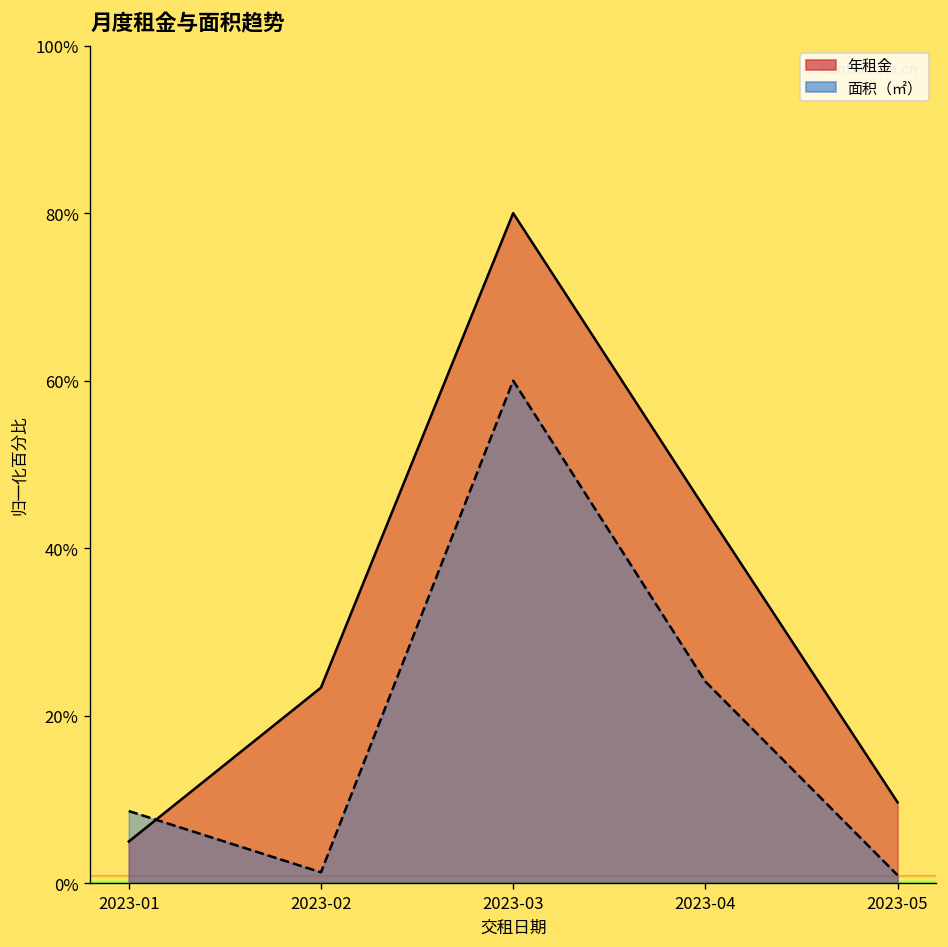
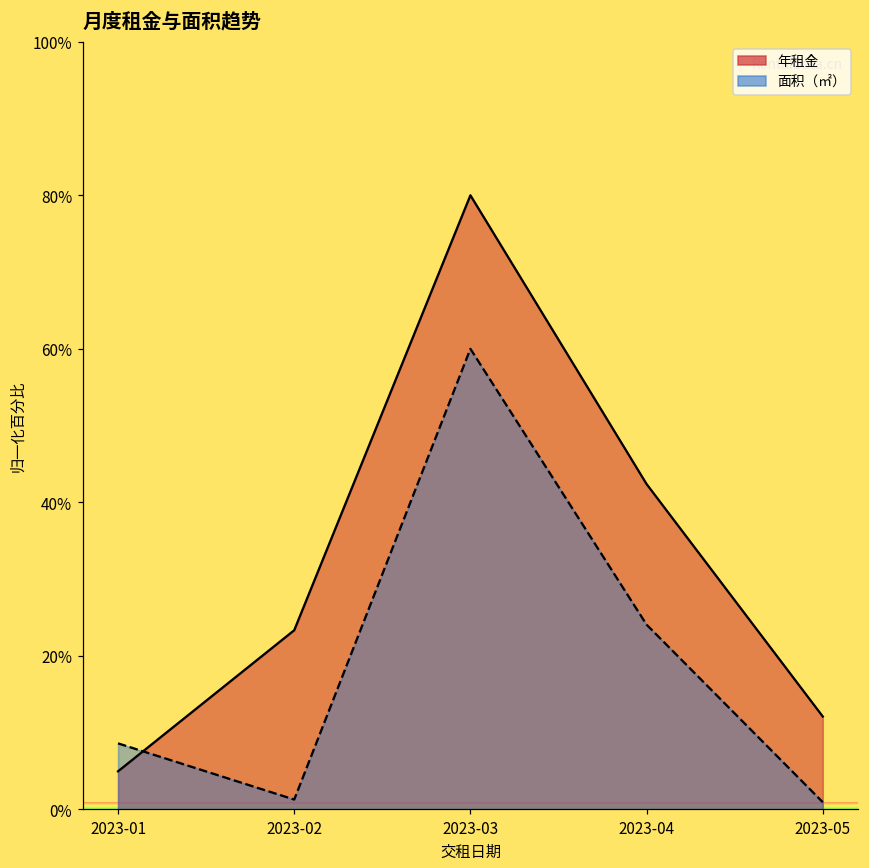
  {
    "年租金": {
      "2023-01": "5%",
      "2023-02": "23%",
      "2023-03": "80%",
-     "2023-04": "45%",
-     "2023-05": "10%"
+     "2023-04": "42%",
+     "2023-05": "12%"
    },
    "面积（㎡）": {
      "2023-01": "9%",
      "2023-02": "1%",
      "2023-03": "60%",
      "2023-04": "24%"
    }
  }
